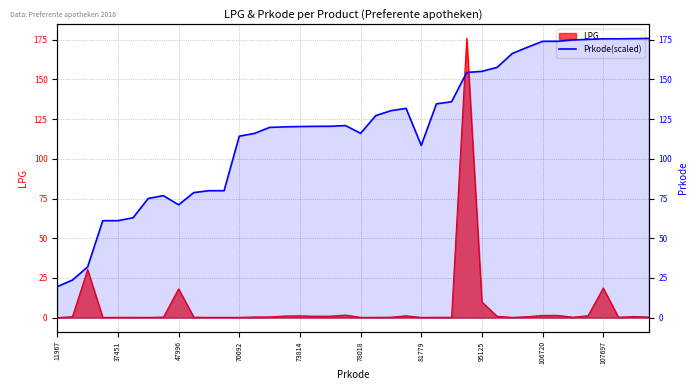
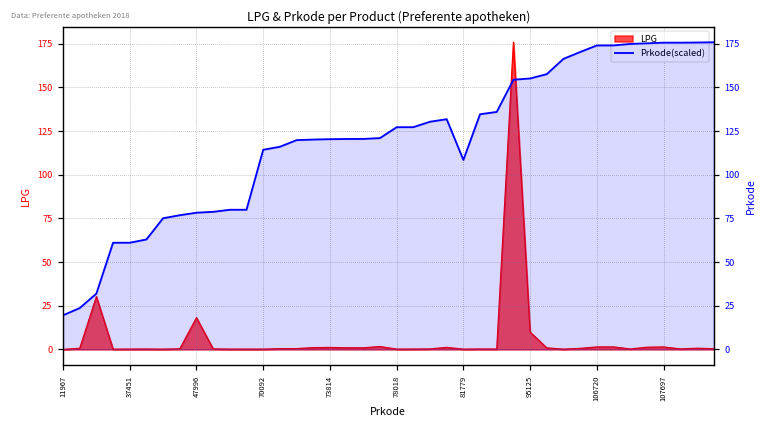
  {
    "LPG": {
      "11967": 0,
      "37451": 0,
      "47996": 18,
      "70092": 0,
      "73814": 1,
      "78018": 0,
      "81779": 0,
      "95125": 10,
      "106720": 1,
-     "107697": 19
+     "107697": 1
    },
    "Prkode(scaled)": {
      "11967": 20,
      "37451": 61,
-     "47996": 71,
+     "47996": 78,
      "70092": 114,
      "73814": 120,
-     "78018": 116,
+     "78018": 127,
      "81779": 108,
      "95125": 155,
      "106720": 174
    }
  }
